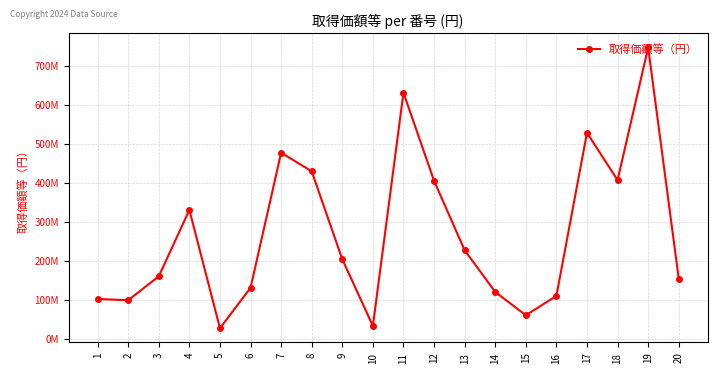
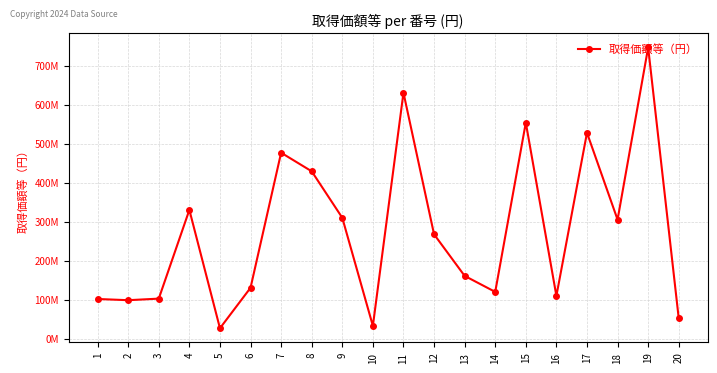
  {
    "1": 100000000,
    "2": 100000000,
-   "3": 160000000,
+   "3": 100000000,
    "4": 330000000,
    "5": 30000000,
    "6": 130000000,
    "7": 480000000,
    "8": 430000000,
-   "9": 200000000,
+   "9": 310000000,
    "10": 30000000,
    "11": 630000000,
-   "12": 410000000,
-   "13": 230000000,
+   "12": 270000000,
+   "13": 160000000,
    "14": 120000000,
-   "15": 60000000,
+   "15": 550000000,
    "16": 110000000,
    "17": 530000000,
-   "18": 410000000,
+   "18": 310000000,
    "19": 750000000,
-   "20": 150000000
+   "20": 50000000
  }
